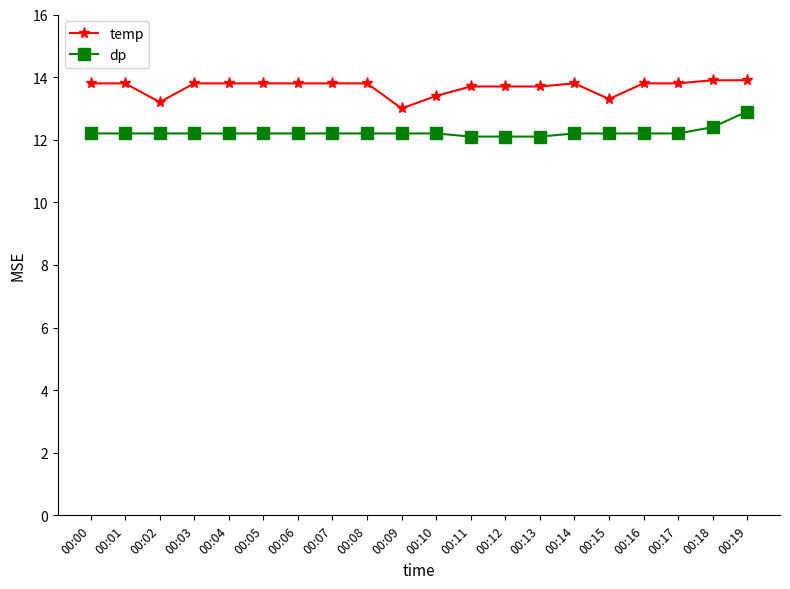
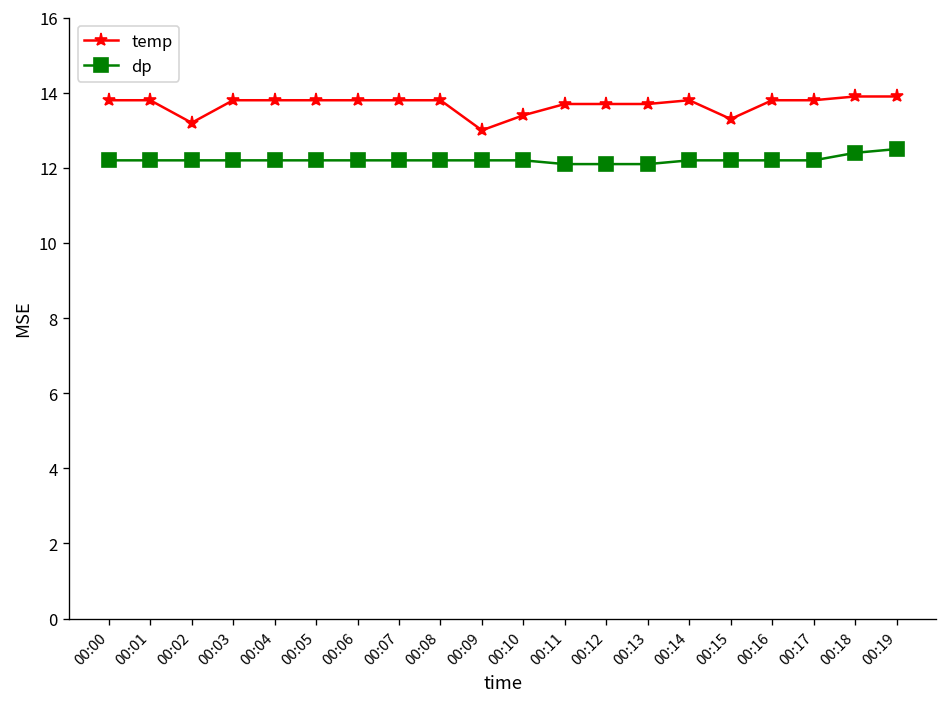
  {
    "temp": {
      "00:00": 13.8,
      "00:01": 13.8,
      "00:02": 13.2,
      "00:03": 13.8,
      "00:04": 13.8,
      "00:05": 13.8,
      "00:06": 13.8,
      "00:07": 13.8,
      "00:08": 13.8,
      "00:09": 13.0,
      "00:10": 13.4,
      "00:11": 13.7,
      "00:12": 13.7,
      "00:13": 13.7,
      "00:14": 13.8,
      "00:15": 13.3,
      "00:16": 13.8,
      "00:17": 13.8,
      "00:18": 13.9,
      "00:19": 13.9
    },
    "dp": {
      "00:00": 12.2,
      "00:01": 12.2,
      "00:02": 12.2,
      "00:03": 12.2,
      "00:04": 12.2,
      "00:05": 12.2,
      "00:06": 12.2,
      "00:07": 12.2,
      "00:08": 12.2,
      "00:09": 12.2,
      "00:10": 12.2,
      "00:11": 12.1,
      "00:12": 12.1,
      "00:13": 12.1,
      "00:14": 12.2,
      "00:15": 12.2,
      "00:16": 12.2,
      "00:17": 12.2,
      "00:18": 12.4,
-     "00:19": 12.9
+     "00:19": 12.5
    }
  }
